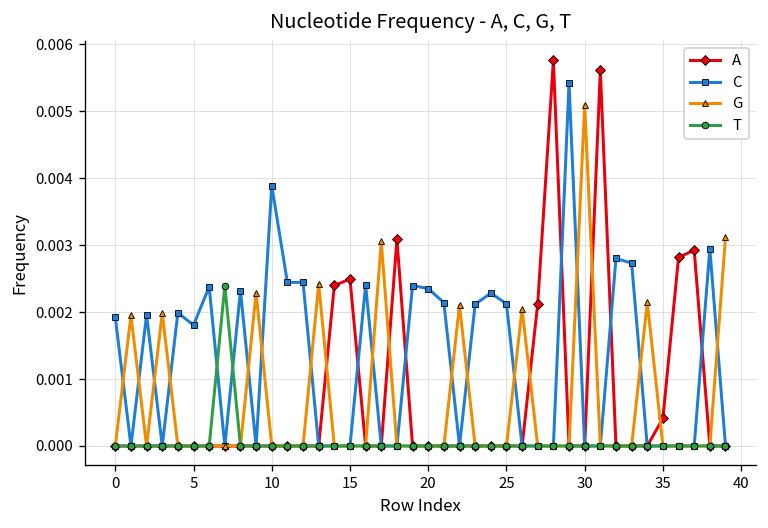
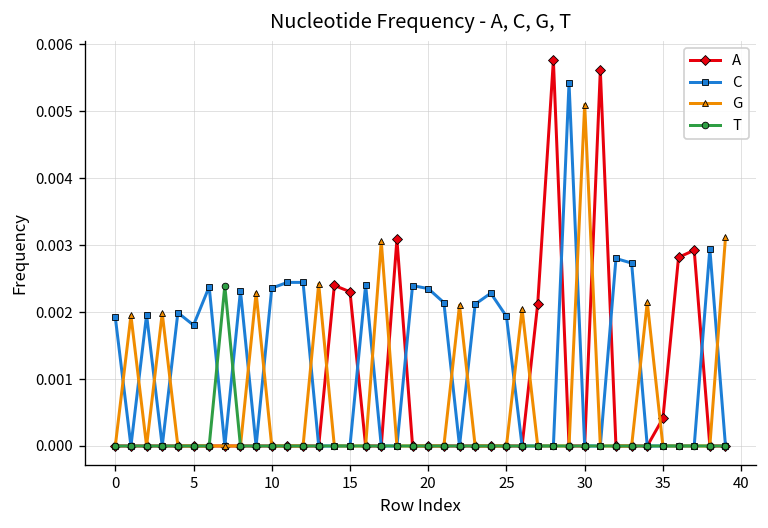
  {
    "A": {
-     "15": 0.0025,
+     "15": 0.0023,
      "35": 0.0004
    },
    "C": {
      "0": 0.0019,
      "5": 0.0018,
-     "10": 0.0039,
+     "10": 0.0024,
      "20": 0.0024,
-     "25": 0.0021
+     "25": 0.0019
    },
    "G": {
      "30": 0.0051
    }
  }
